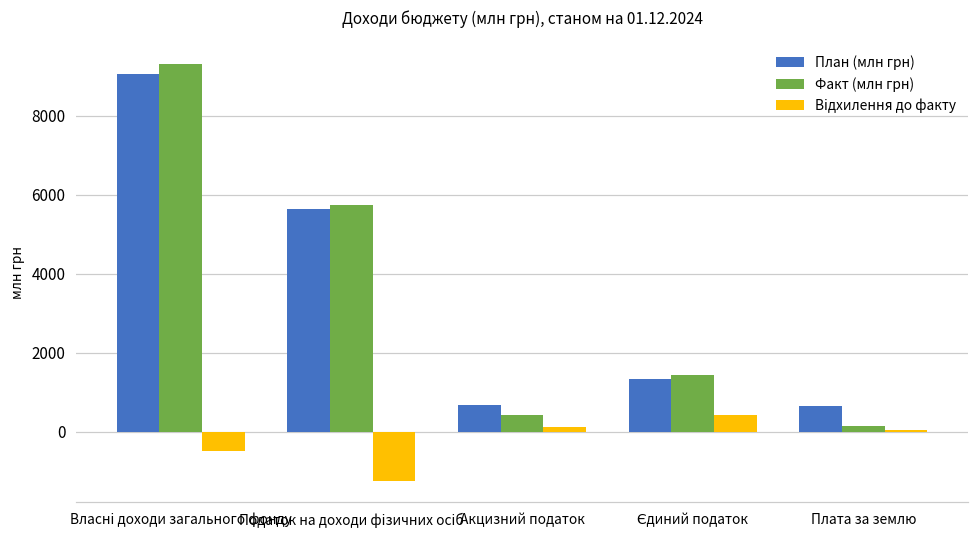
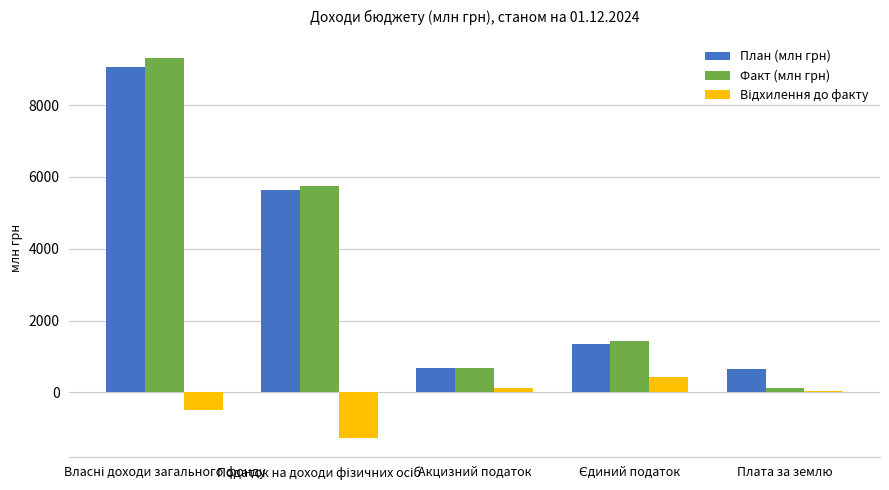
  {
    "Факт (млн грн)": {
-     "Акцизний податок": 400,
+     "Акцизний податок": 700,
      "Єдиний податок": 1400,
      "Плата за землю": 100
    }
  }
